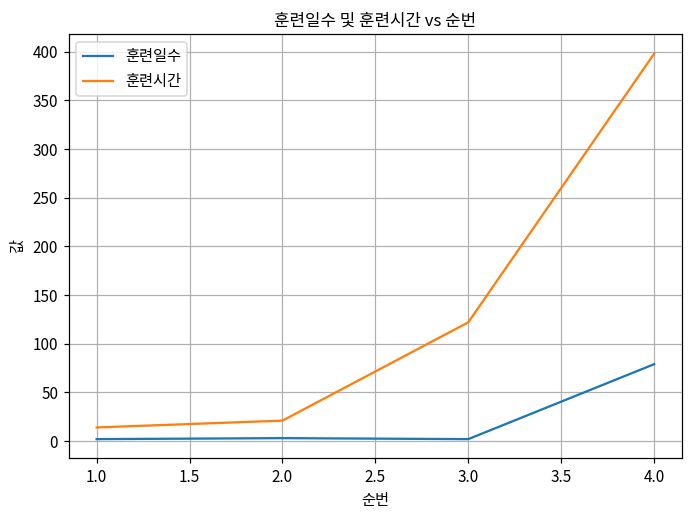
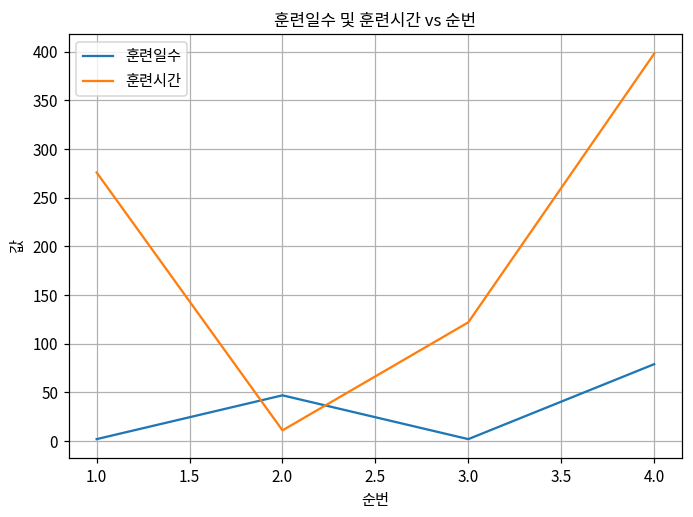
  {
    "훈련일수": {
      "1.0": 0,
-     "2.0": 0,
+     "2.0": 50,
      "3.0": 0,
      "4.0": 80
    },
    "훈련시간": {
-     "1.0": 10,
-     "2.0": 20,
+     "1.0": 280,
+     "2.0": 10,
      "3.0": 120,
      "4.0": 400
    }
  }
